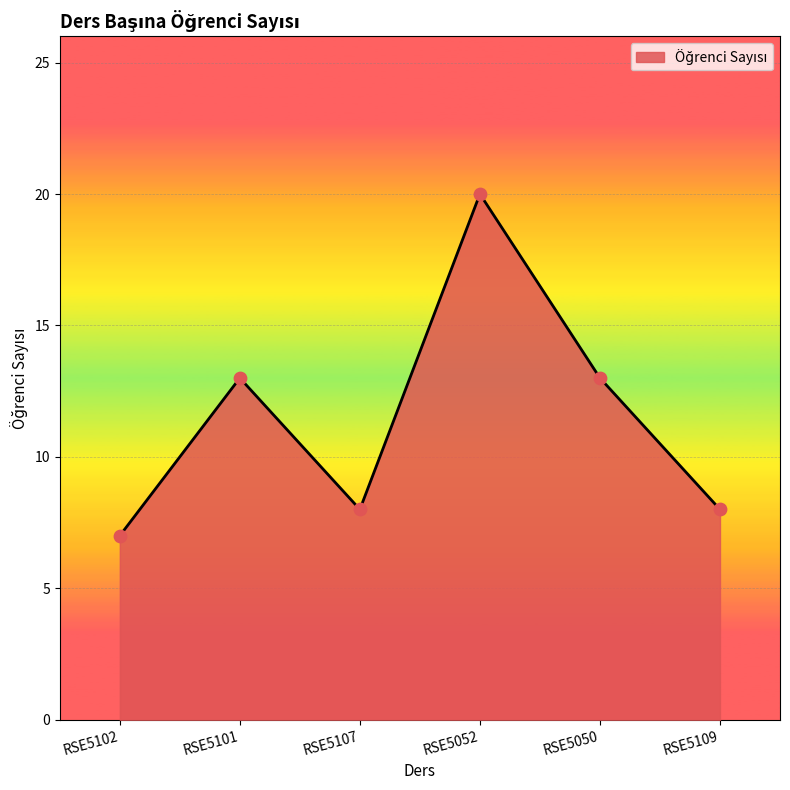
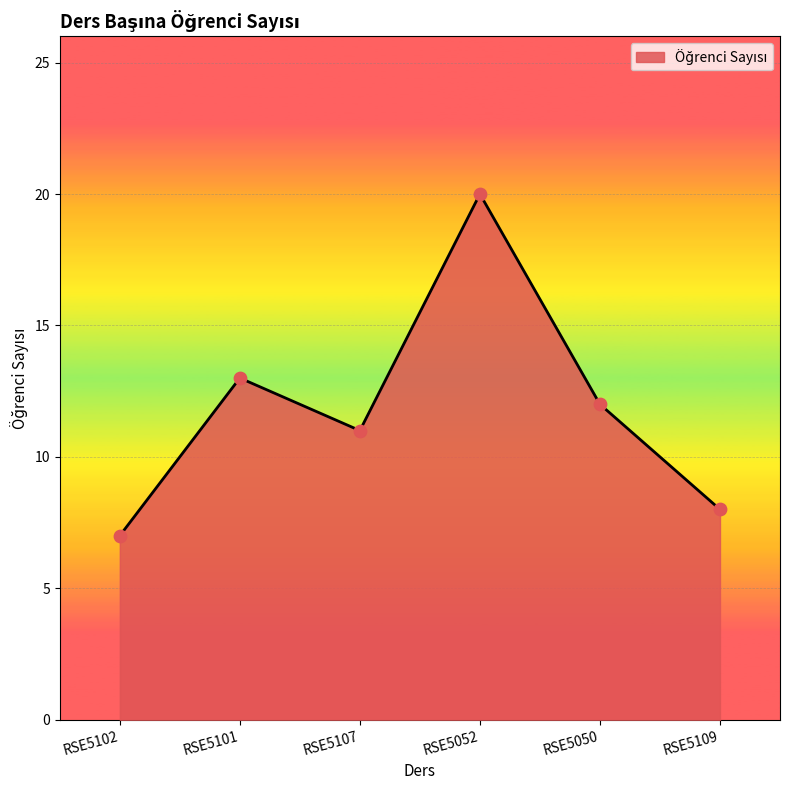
  {
    "RSE5102": 7,
    "RSE5101": 13,
-   "RSE5107": 8,
+   "RSE5107": 11,
    "RSE5052": 20,
-   "RSE5050": 13,
+   "RSE5050": 12,
    "RSE5109": 8
  }
